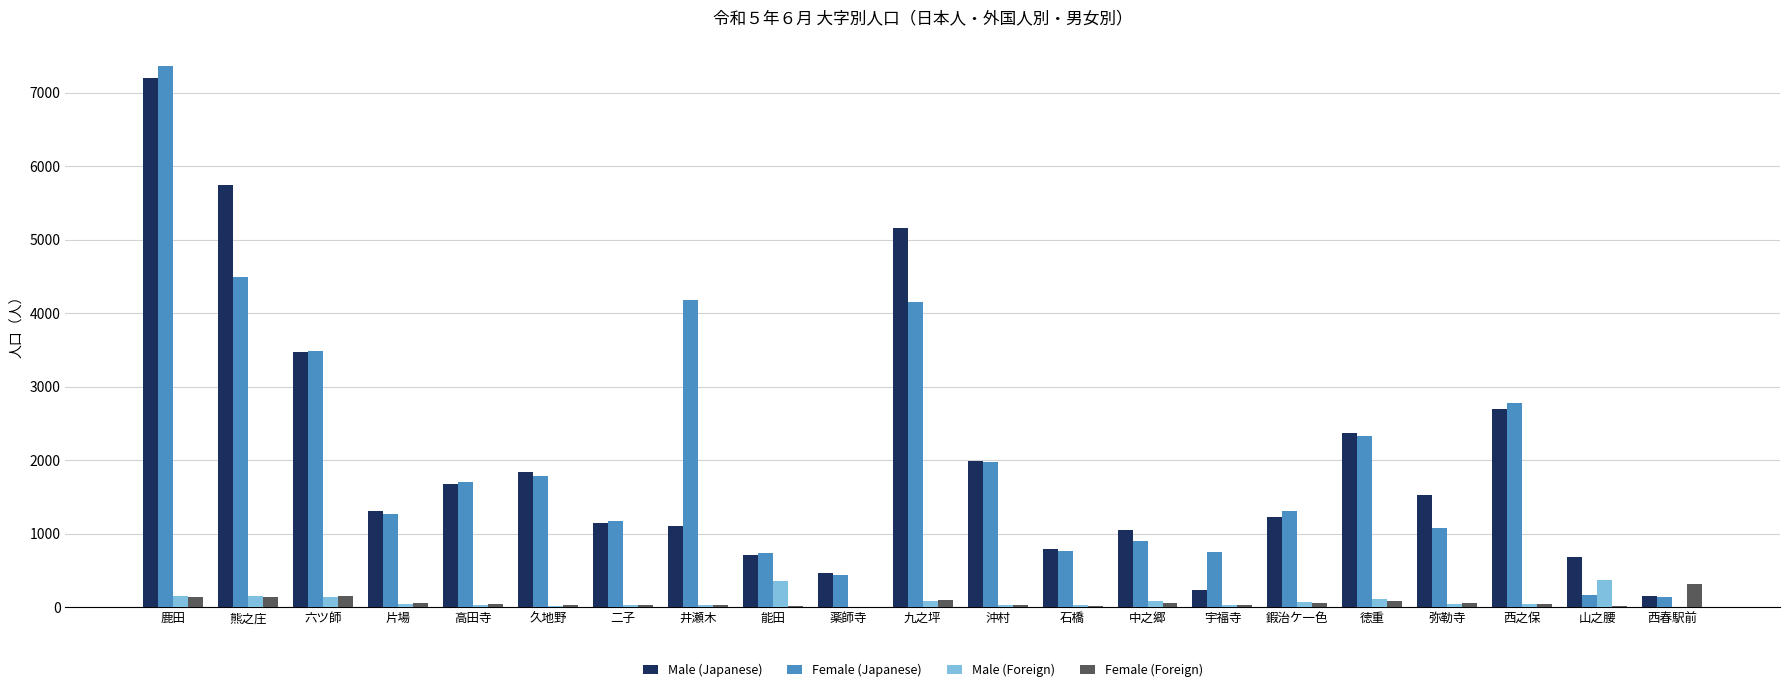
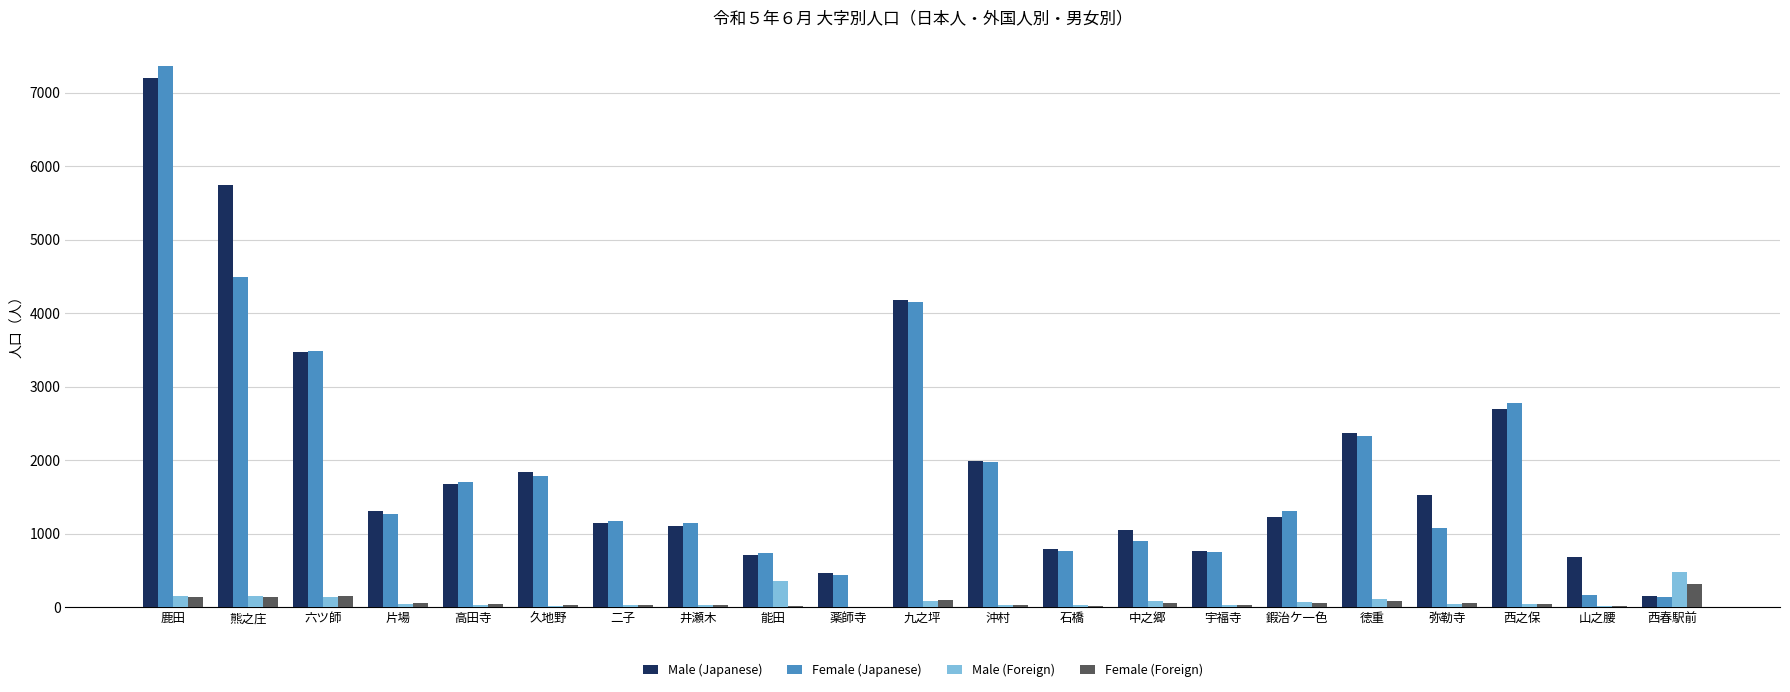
  {
    "Male (Japanese)": {
      "鹿田": 7200,
      "熊之庄": 5700,
      "六ツ師": 3500,
      "片場": 1300,
      "高田寺": 1700,
      "久地野": 1800,
      "二子": 1100,
      "井瀬木": 1100,
      "能田": 700,
      "薬師寺": 500,
-     "九之坪": 5200,
+     "九之坪": 4200,
      "沖村": 2000,
      "石橋": 800,
      "中之郷": 1100,
-     "宇福寺": 200,
+     "宇福寺": 800,
      "鍜治ケ一色": 1200,
      "徳重": 2400,
      "弥勒寺": 1500,
      "西之保": 2700,
      "山之腰": 700,
      "西春駅前": 200
    },
    "Female (Japanese)": {
      "鹿田": 7400,
      "熊之庄": 4500,
      "六ツ師": 3500,
      "片場": 1300,
      "高田寺": 1700,
      "久地野": 1800,
      "二子": 1200,
-     "井瀬木": 4200,
+     "井瀬木": 1100,
      "能田": 700,
      "薬師寺": 400,
      "九之坪": 4100,
      "沖村": 2000,
      "石橋": 800,
      "中之郷": 900,
      "宇福寺": 700,
      "鍜治ケ一色": 1300,
      "徳重": 2300,
      "弥勒寺": 1100,
      "西之保": 2800,
      "山之腰": 200,
      "西春駅前": 100
    },
    "Male (Foreign)": {
      "鹿田": 200,
      "熊之庄": 100,
      "六ツ師": 100,
      "片場": 0,
      "能田": 400,
      "九之坪": 100,
      "中之郷": 100,
      "鍜治ケ一色": 100,
      "徳重": 100,
      "弥勒寺": 0,
      "西之保": 0,
-     "山之腰": 400,
-     "西春駅前": 0
+     "山之腰": 0,
+     "西春駅前": 500
    },
    "Female (Foreign)": {
      "鹿田": 100,
      "熊之庄": 100,
      "六ツ師": 200,
      "片場": 100,
      "高田寺": 0,
      "九之坪": 100,
      "中之郷": 100,
      "鍜治ケ一色": 100,
      "徳重": 100,
      "弥勒寺": 100,
      "西之保": 0,
      "西春駅前": 300
    }
  }
